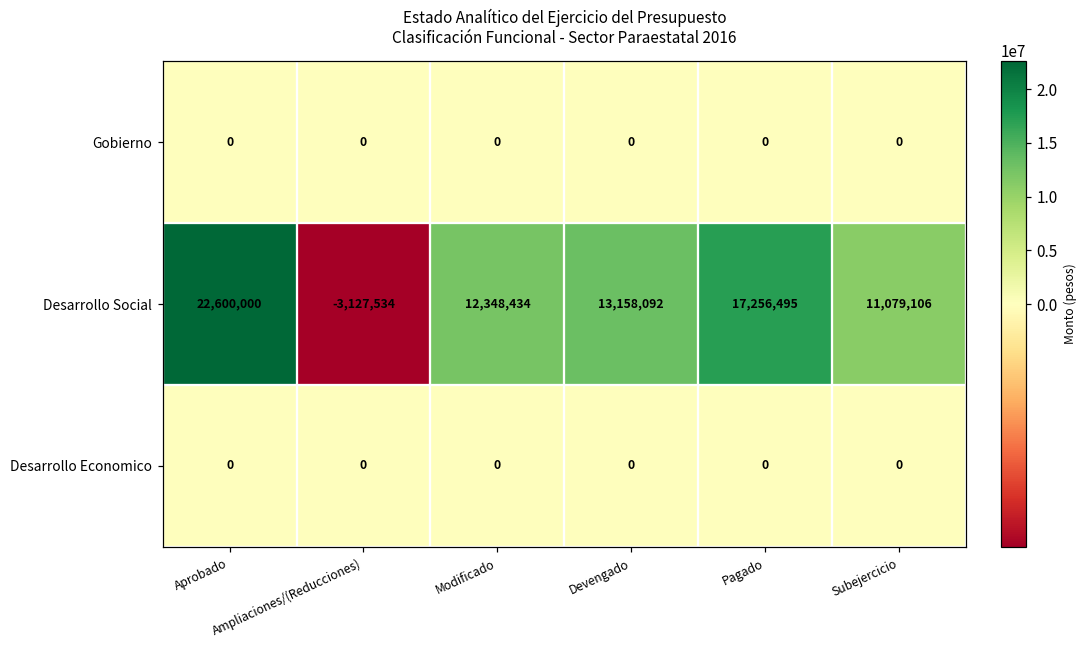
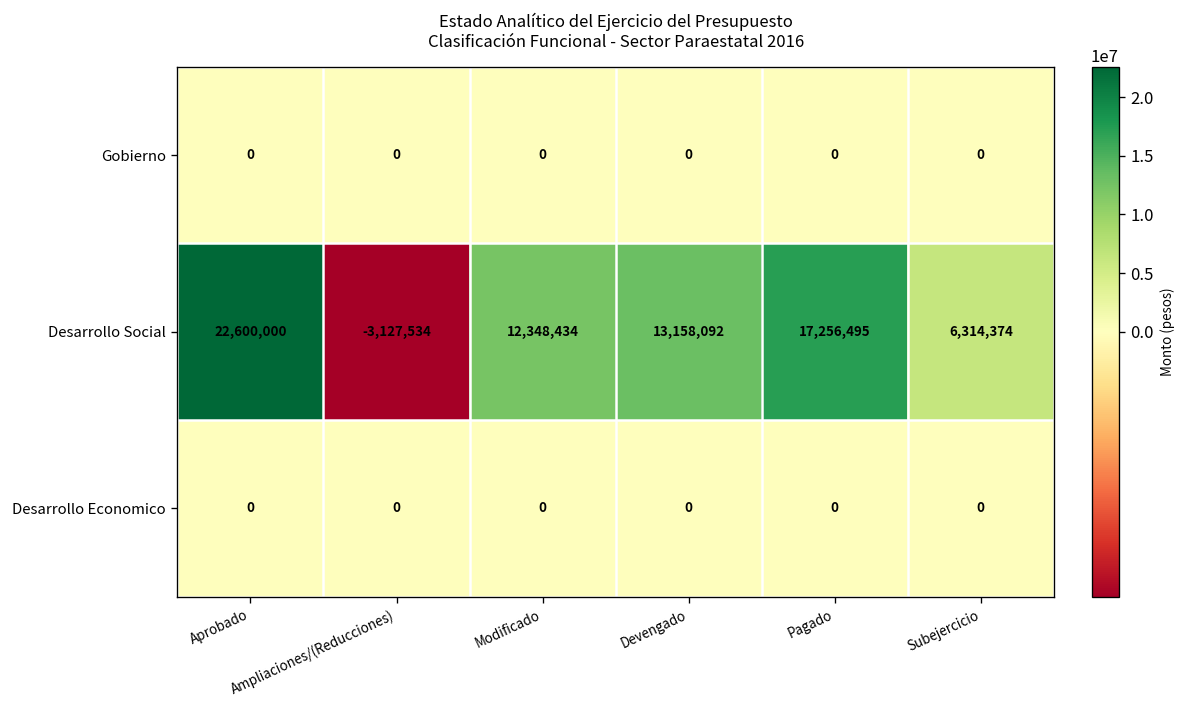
  {
    "Gobierno": {
      "Aprobado": "0",
      "Ampliaciones/(Reducciones)": "0",
      "Modificado": "0",
      "Devengado": "0",
      "Pagado": "0",
      "Subejercicio": "0"
    },
    "Desarrollo Social": {
      "Aprobado": "22,600,000",
      "Ampliaciones/(Reducciones)": "-3,127,534",
      "Modificado": "12,348,434",
      "Devengado": "13,158,092",
      "Pagado": "17,256,495",
-     "Subejercicio": "11,079,106"
+     "Subejercicio": "6,314,374"
    },
    "Desarrollo Economico": {
      "Aprobado": "0",
      "Ampliaciones/(Reducciones)": "0",
      "Modificado": "0",
      "Devengado": "0",
      "Pagado": "0",
      "Subejercicio": "0"
    }
  }
